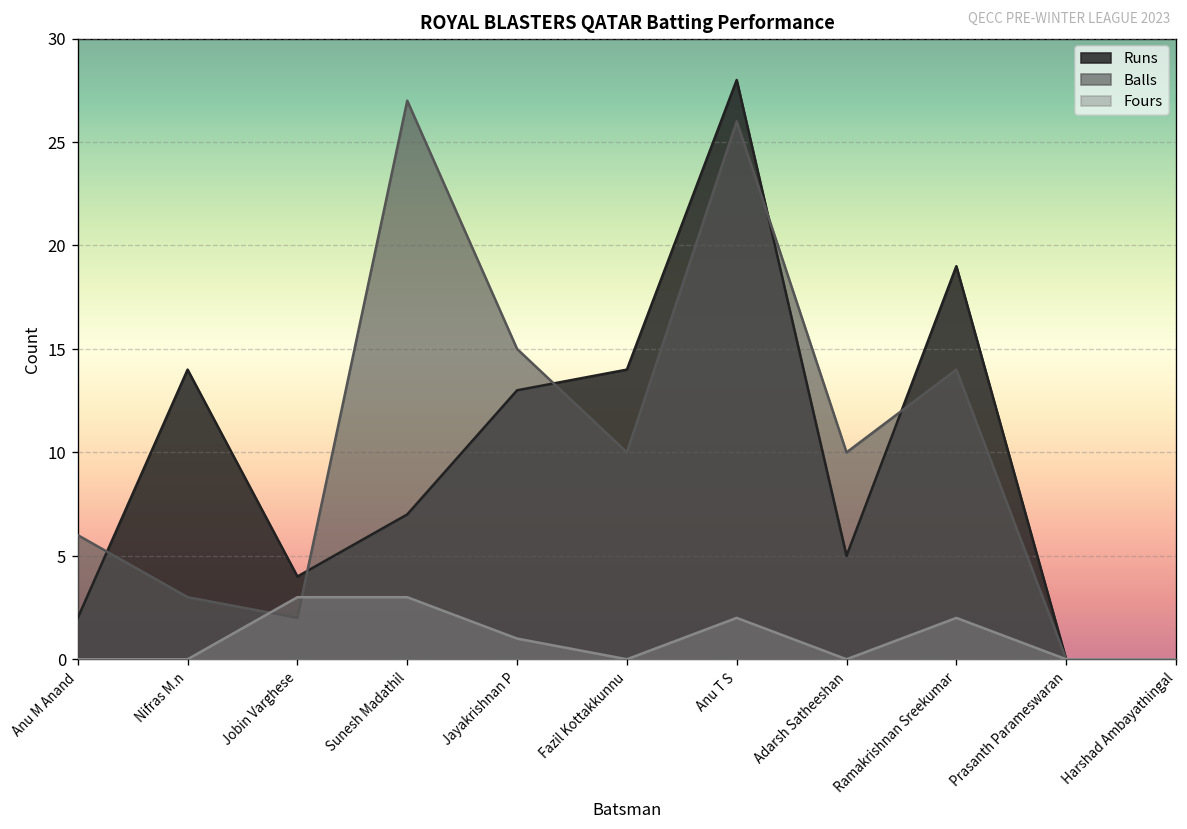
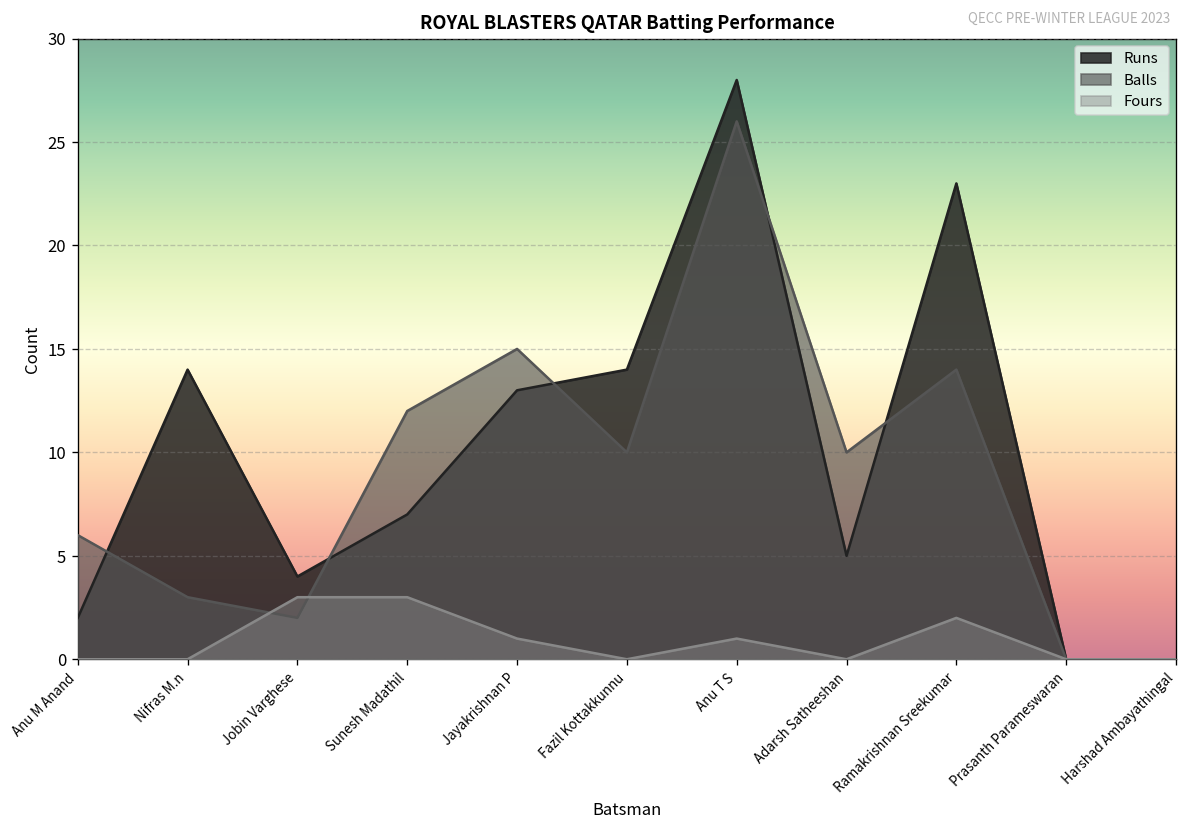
  {
    "Runs": {
      "Anu M Anand": 2,
      "Nifras M.n": 14,
      "Jobin Varghese": 4,
      "Sunesh Madathil": 7,
      "Jayakrishnan P": 13,
      "Fazil Kottakkunnu": 14,
      "Anu T S": 28,
      "Adarsh Satheeshan": 5,
-     "Ramakrishnan Sreekumar": 19
+     "Ramakrishnan Sreekumar": 23
    },
    "Balls": {
      "Anu M Anand": 6,
      "Nifras M.n": 3,
      "Jobin Varghese": 2,
-     "Sunesh Madathil": 27,
+     "Sunesh Madathil": 12,
      "Jayakrishnan P": 15,
      "Fazil Kottakkunnu": 10,
      "Anu T S": 26,
      "Adarsh Satheeshan": 10,
      "Ramakrishnan Sreekumar": 14
    },
    "Fours": {
      "Anu M Anand": 0,
      "Nifras M.n": 0,
      "Jobin Varghese": 3,
      "Sunesh Madathil": 3,
      "Jayakrishnan P": 1,
      "Fazil Kottakkunnu": 0,
-     "Anu T S": 2,
+     "Anu T S": 1,
      "Adarsh Satheeshan": 0,
      "Ramakrishnan Sreekumar": 2
    }
  }
